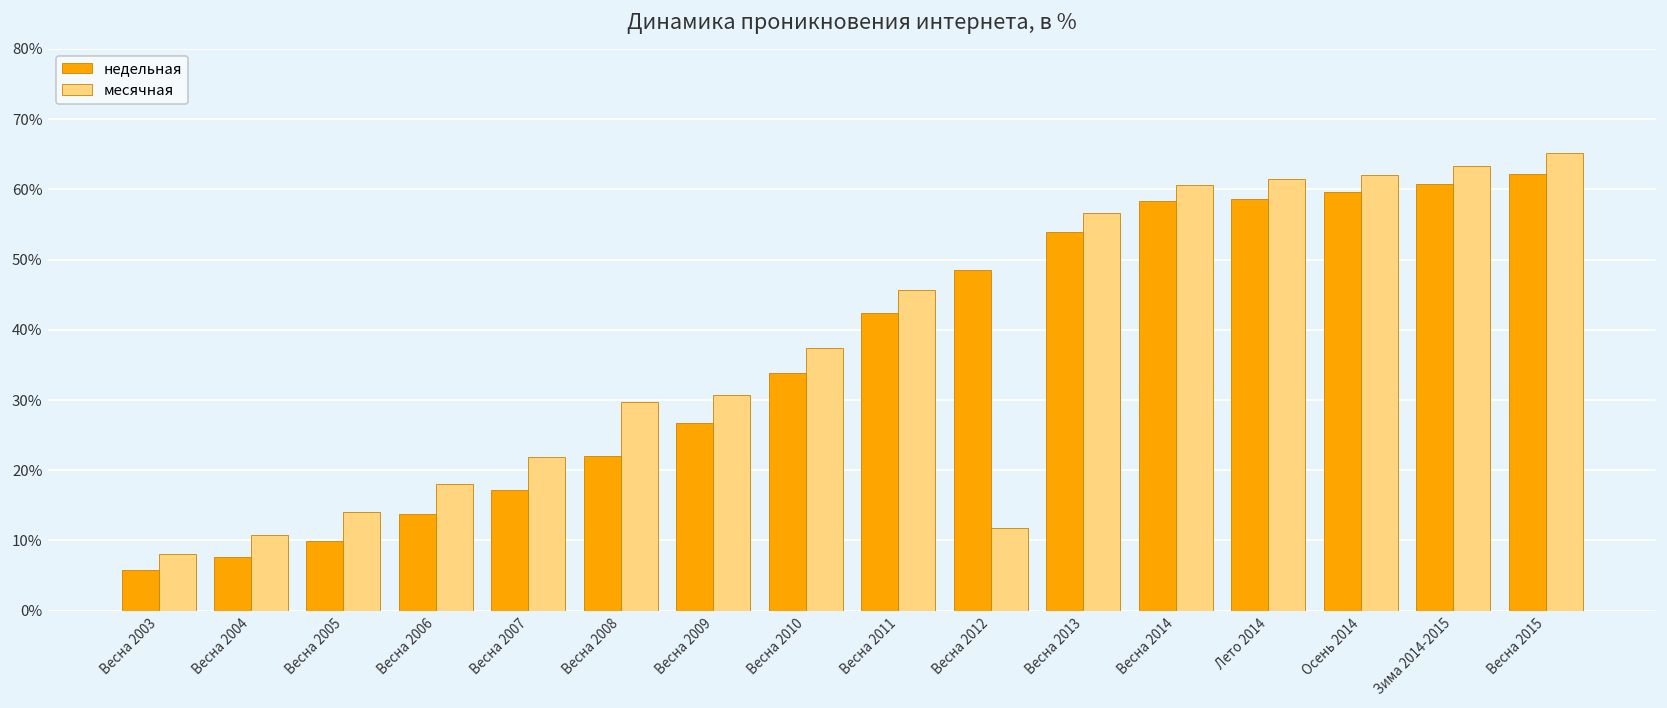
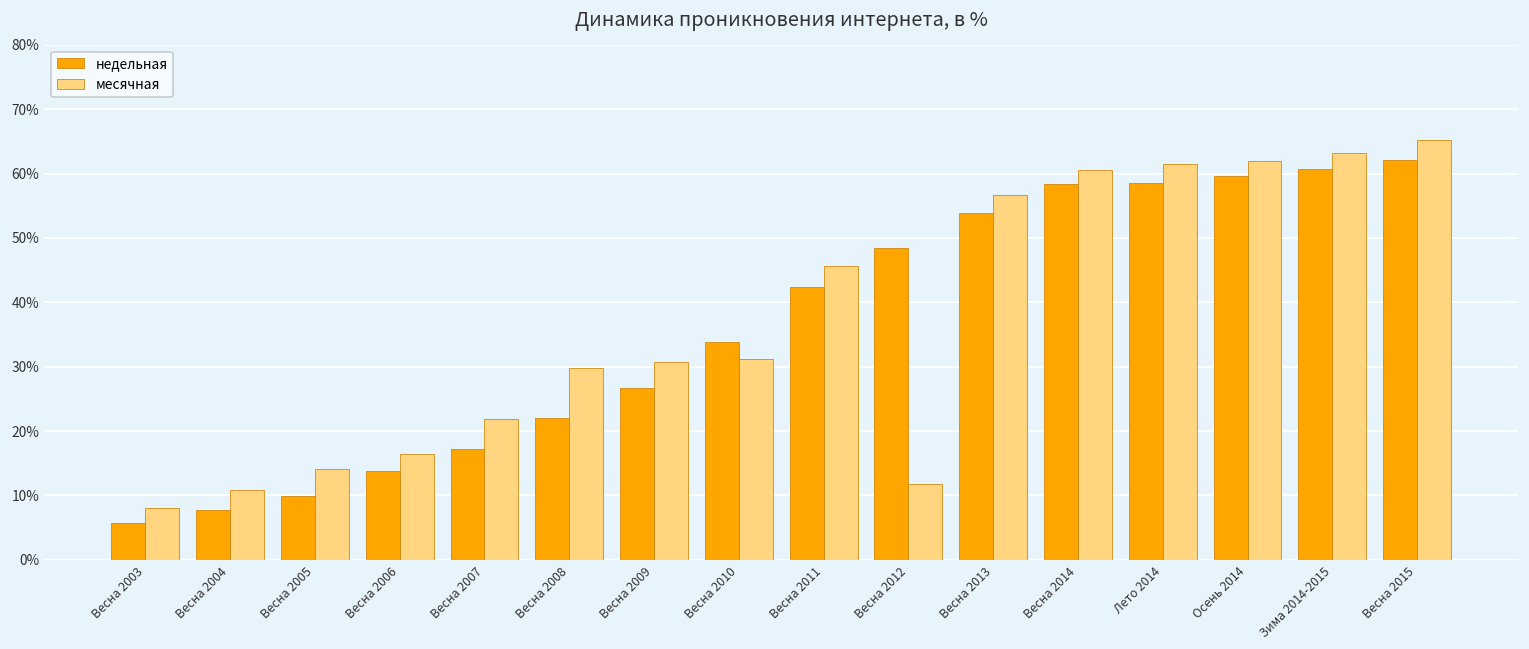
  {
    "недельная": {
      "Весна 2003": "6%",
      "Весна 2004": "8%",
      "Весна 2005": "10%",
      "Весна 2006": "14%",
      "Весна 2007": "17%",
      "Весна 2008": "22%",
      "Весна 2009": "27%",
      "Весна 2010": "34%",
      "Весна 2011": "42%",
      "Весна 2012": "48%",
      "Весна 2013": "54%",
      "Весна 2014": "58%",
      "Лето 2014": "59%",
      "Осень 2014": "60%",
      "Зима 2014-2015": "61%",
      "Весна 2015": "62%"
    },
    "месячная": {
      "Весна 2003": "8%",
      "Весна 2004": "11%",
      "Весна 2005": "14%",
-     "Весна 2006": "18%",
+     "Весна 2006": "16%",
      "Весна 2007": "22%",
      "Весна 2008": "30%",
      "Весна 2009": "31%",
-     "Весна 2010": "37%",
+     "Весна 2010": "31%",
      "Весна 2011": "46%",
      "Весна 2012": "12%",
      "Весна 2013": "57%",
      "Весна 2014": "61%",
      "Лето 2014": "62%",
      "Осень 2014": "62%",
      "Зима 2014-2015": "63%",
      "Весна 2015": "65%"
    }
  }
